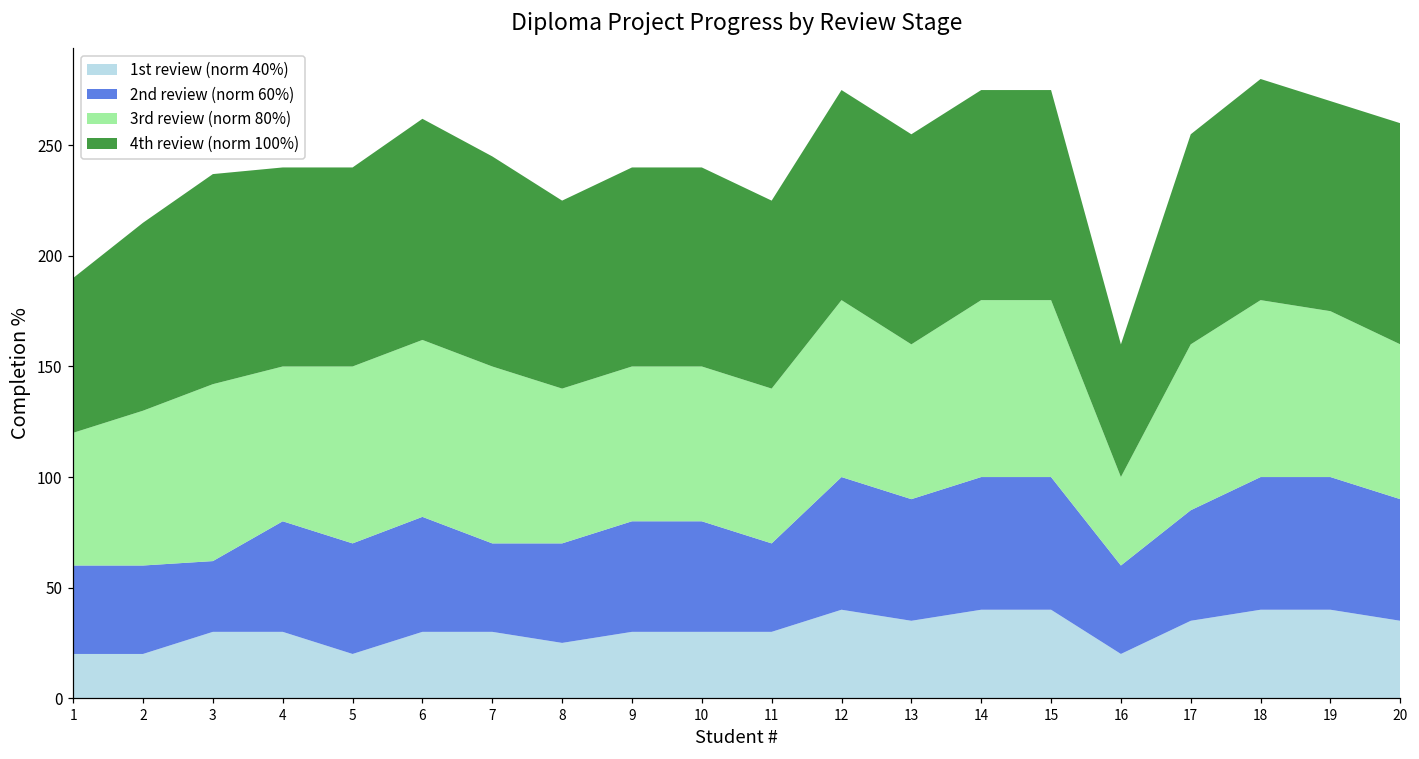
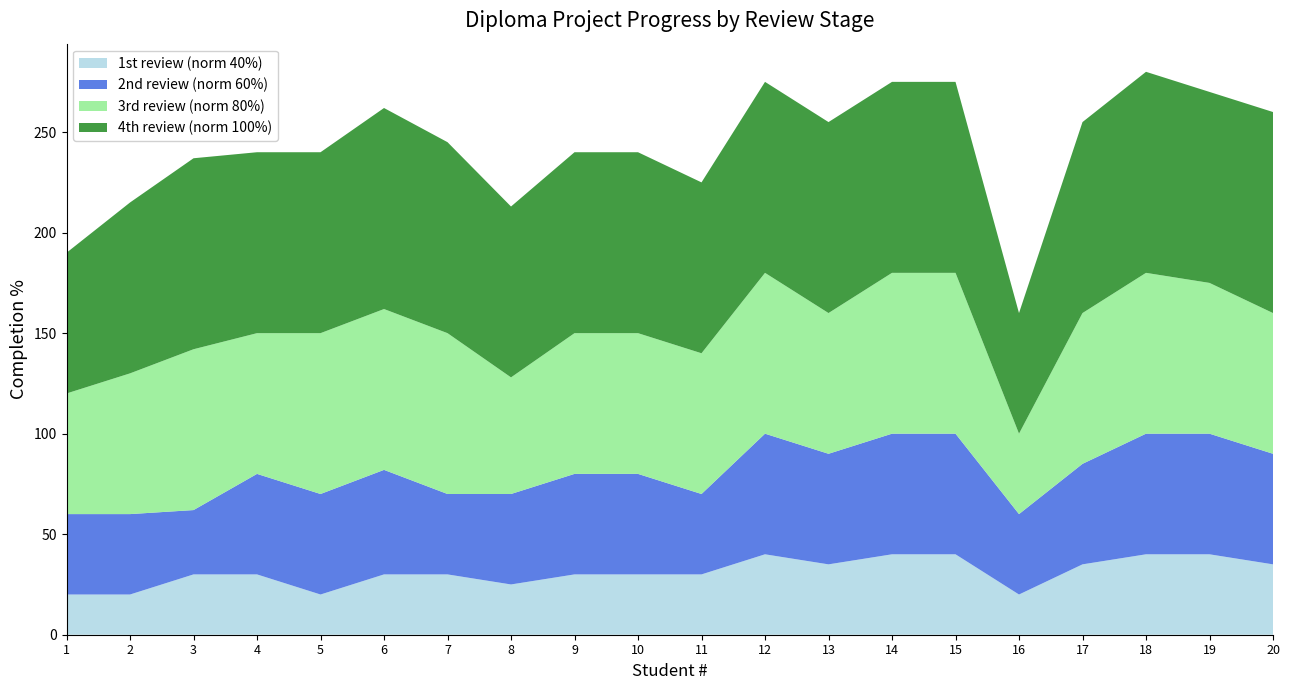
  {
    "1st review (norm 40%)": {
      "1": 20,
      "2": 20,
      "3": 30,
      "4": 30,
      "5": 20,
      "6": 30,
      "7": 30,
      "8": 25,
      "9": 30,
      "10": 30,
      "11": 30,
      "12": 40,
      "13": 35,
      "14": 40,
      "15": 40,
      "16": 20,
      "17": 35,
      "18": 40,
      "19": 40,
      "20": 35
    },
    "2nd review (norm 60%)": {
      "1": 40,
      "2": 40,
      "3": 32,
      "4": 50,
      "5": 50,
      "6": 52,
      "7": 40,
      "8": 45,
      "9": 50,
      "10": 50,
      "11": 40,
      "12": 60,
      "13": 55,
      "14": 60,
      "15": 60,
      "16": 40,
      "17": 50,
      "18": 60,
      "19": 60,
      "20": 55
    },
    "3rd review (norm 80%)": {
      "1": 60,
      "2": 70,
      "3": 80,
      "4": 70,
      "5": 80,
      "6": 80,
      "7": 80,
-     "8": 70,
+     "8": 58,
      "9": 70,
      "10": 70,
      "11": 70,
      "12": 80,
      "13": 70,
      "14": 80,
      "15": 80,
      "16": 40,
      "17": 75,
      "18": 80,
      "19": 75,
      "20": 70
    },
    "4th review (norm 100%)": {
      "1": 70,
      "2": 85,
      "3": 95,
      "4": 90,
      "5": 90,
      "6": 100,
      "7": 95,
      "8": 85,
      "9": 90,
      "10": 90,
      "11": 85,
      "12": 95,
      "13": 95,
      "14": 95,
      "15": 95,
      "16": 60,
      "17": 95,
      "18": 100,
      "19": 95,
      "20": 100
    }
  }
